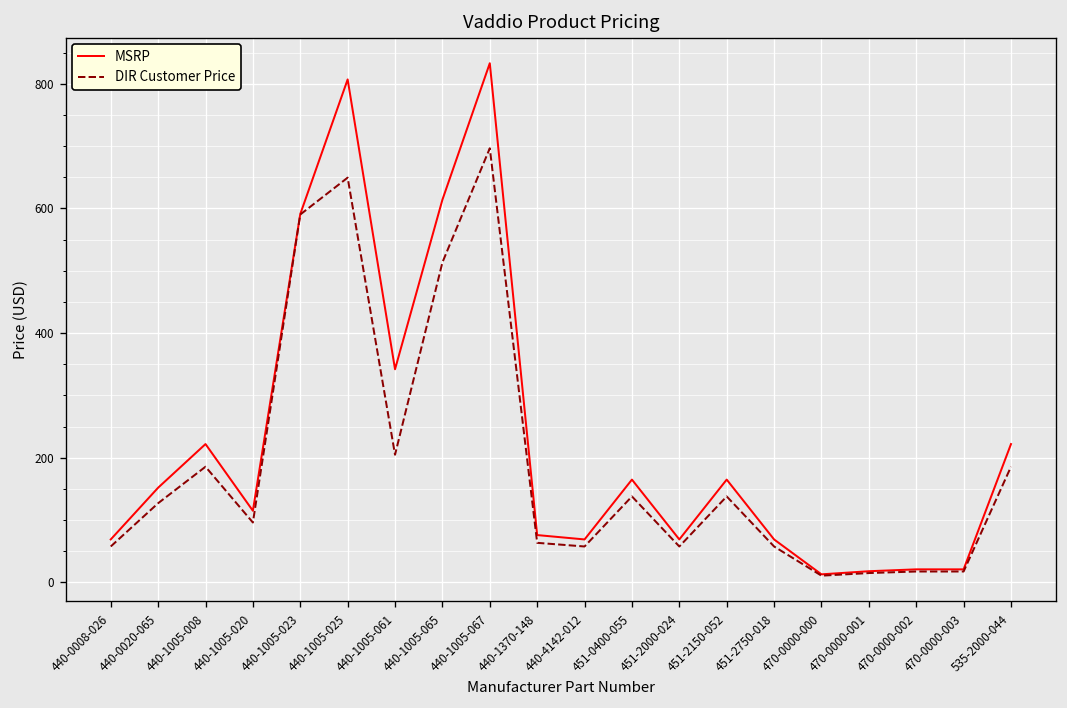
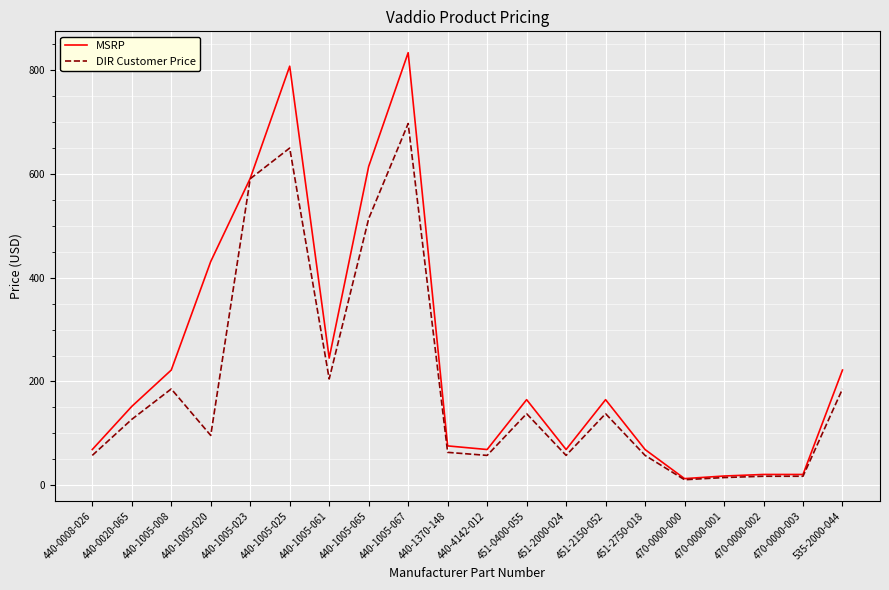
  {
    "MSRP": {
      "440-0008-026": 70,
      "440-0020-065": 150,
      "440-1005-008": 220,
-     "440-1005-020": 120,
+     "440-1005-020": 430,
      "440-1005-025": 810,
-     "440-1005-061": 340,
+     "440-1005-061": 250,
      "440-1005-065": 610,
      "440-1005-067": 830,
      "440-1370-148": 80,
      "440-4142-012": 70,
      "451-0400-055": 170,
      "451-2000-024": 70,
      "451-2150-052": 170,
      "451-2750-018": 70,
      "535-2000-044": 220
    },
    "DIR Customer Price": {
      "440-0008-026": 60,
      "440-0020-065": 130,
      "440-1005-008": 190,
      "440-1005-020": 100,
      "440-1005-025": 650,
      "440-1005-061": 200,
      "440-1005-065": 510,
      "440-1005-067": 700,
      "440-1370-148": 60,
      "440-4142-012": 60,
      "451-0400-055": 140,
      "451-2000-024": 60,
      "451-2150-052": 140,
      "451-2750-018": 60,
      "535-2000-044": 190
    }
  }
